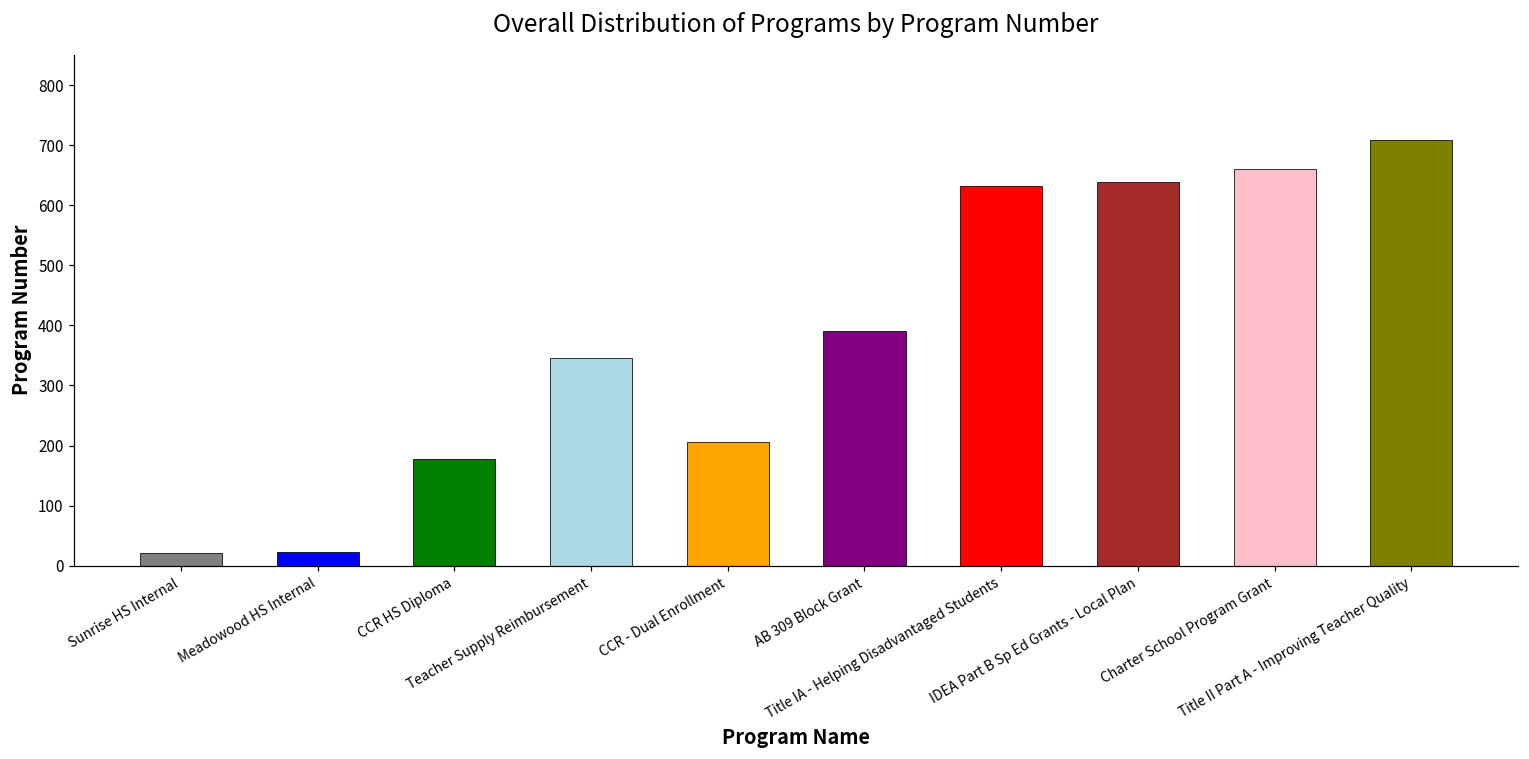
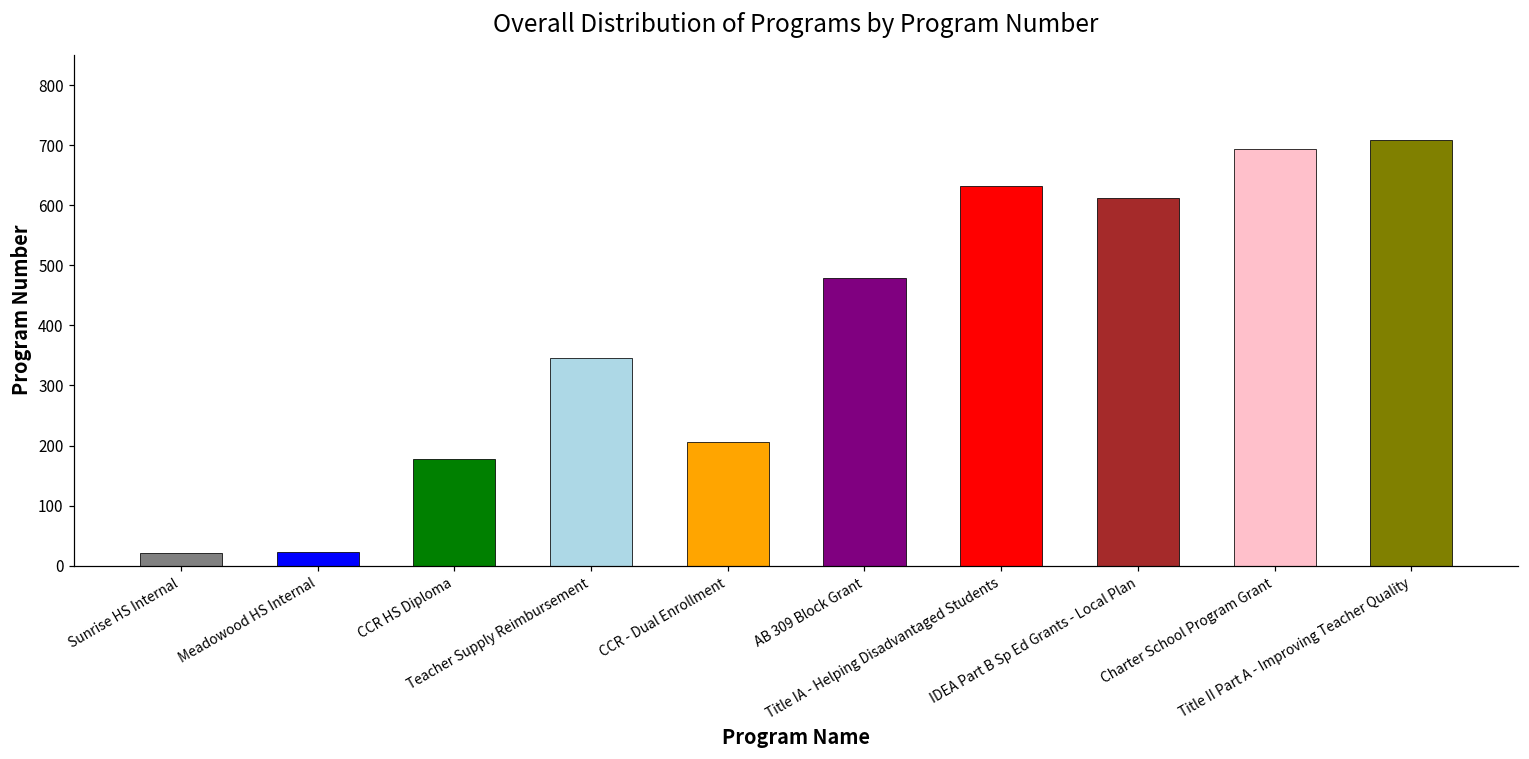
  {
    "Sunrise HS Internal": 20,
    "Meadowood HS Internal": 20,
    "CCR HS Diploma": 180,
    "Teacher Supply Reimbursement": 350,
    "CCR - Dual Enrollment": 210,
-   "AB 309 Block Grant": 390,
+   "AB 309 Block Grant": 480,
    "Title IA - Helping Disadvantaged Students": 630,
-   "IDEA Part B Sp Ed Grants - Local Plan": 640,
-   "Charter School Program Grant": 660,
+   "IDEA Part B Sp Ed Grants - Local Plan": 610,
+   "Charter School Program Grant": 690,
    "Title II Part A - Improving Teacher Quality": 710
  }
